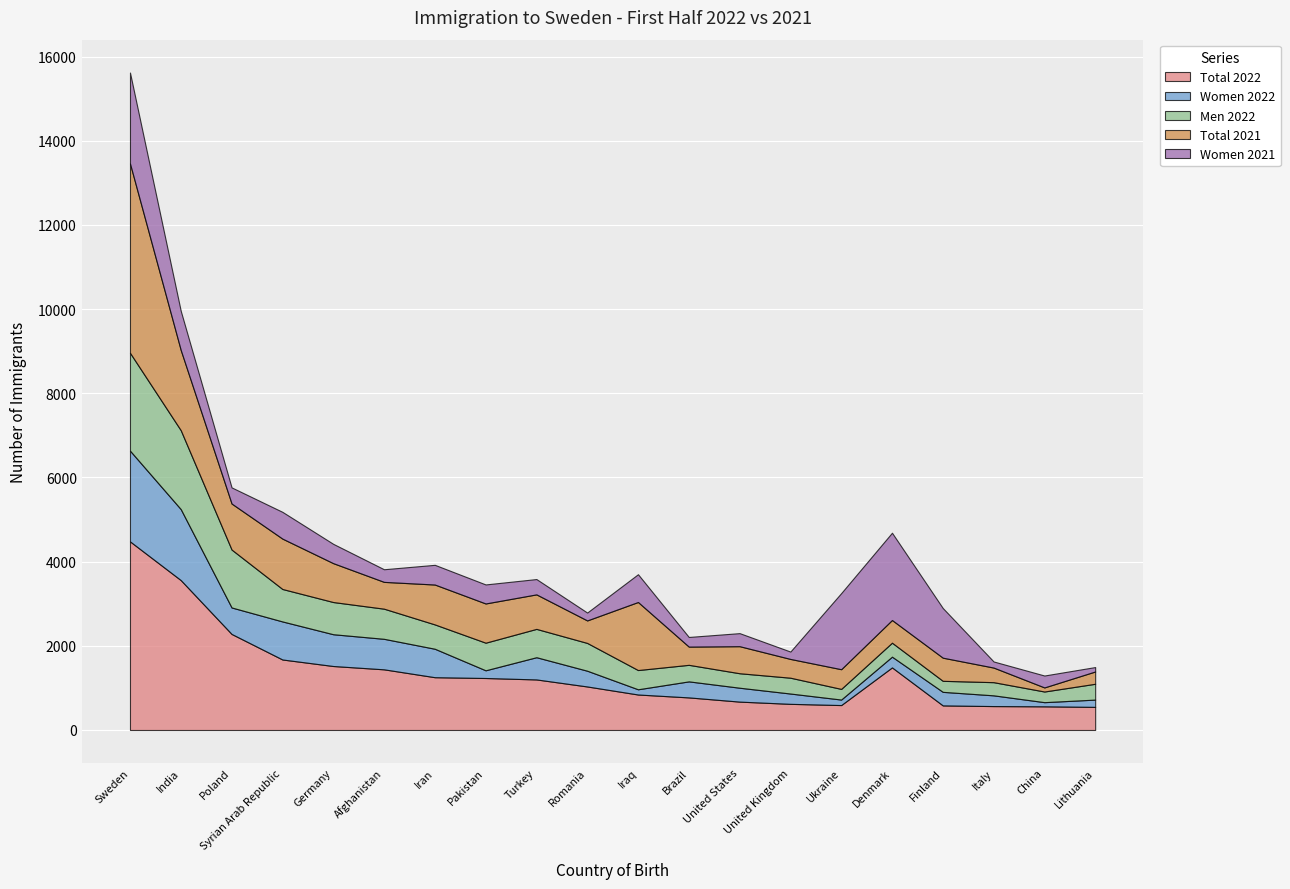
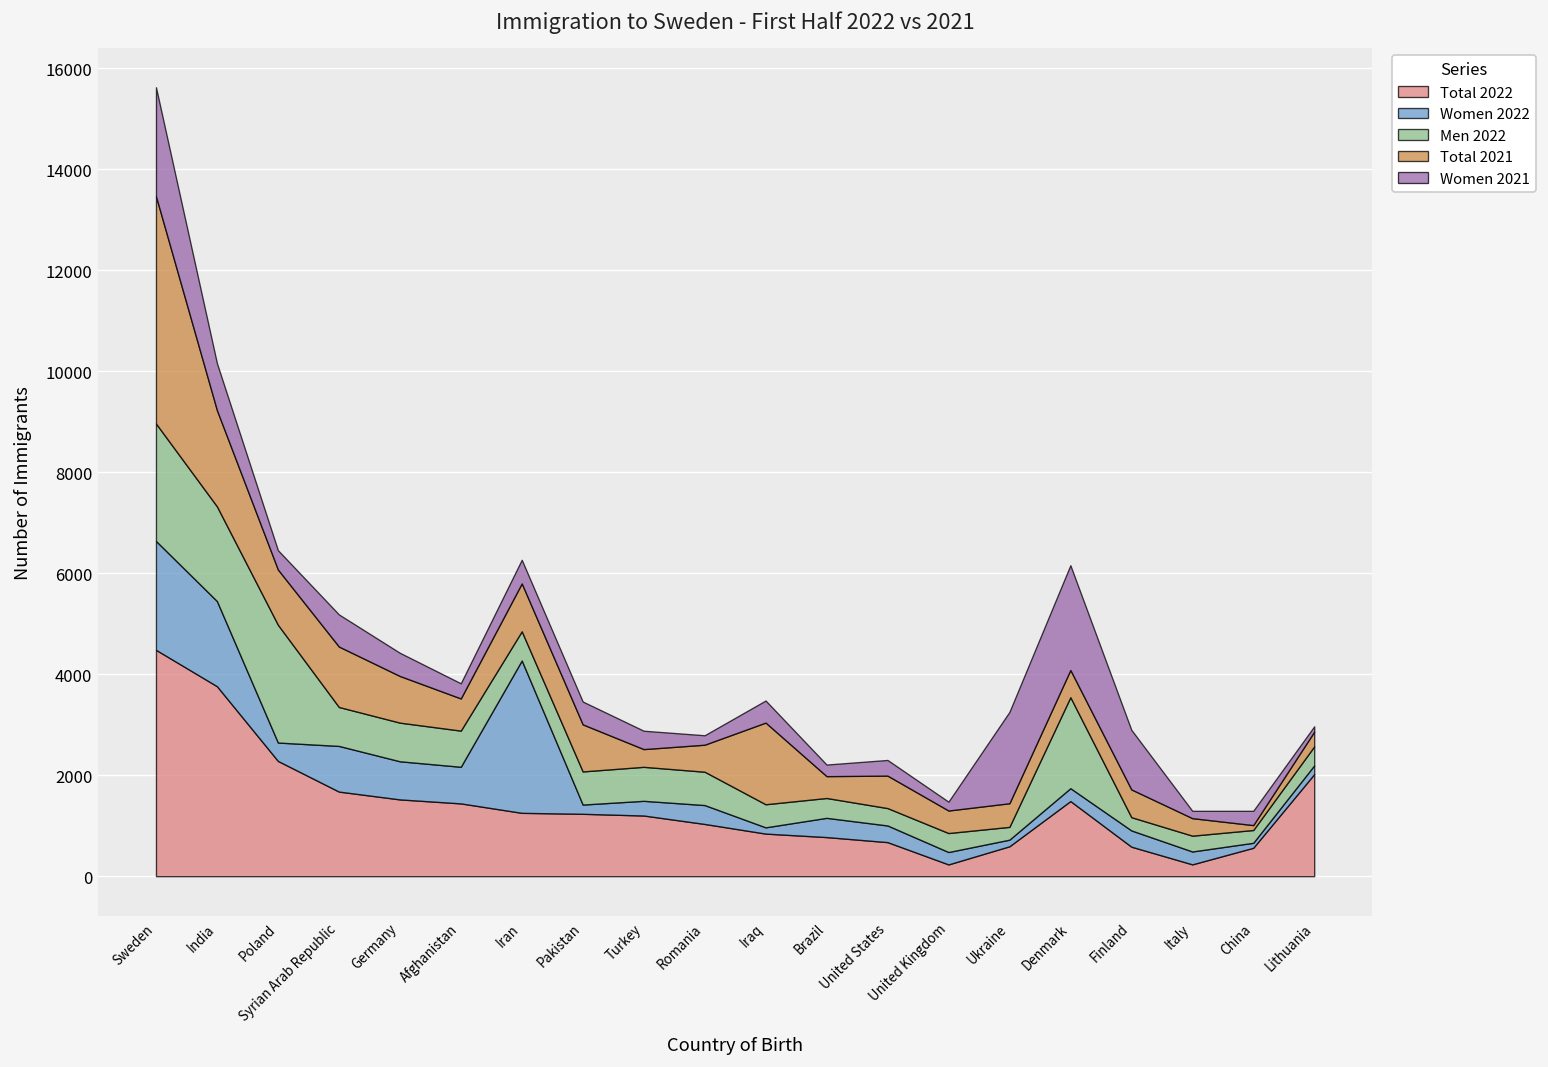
  {
    "Total 2022": {
      "Sweden": 4500,
-     "India": 3600,
+     "India": 3800,
      "Poland": 2300,
      "Syrian Arab Republic": 1700,
      "Germany": 1500,
      "Afghanistan": 1400,
      "Iran": 1300,
      "Pakistan": 1200,
      "Turkey": 1200,
      "Romania": 1000,
      "Iraq": 800,
      "Brazil": 800,
      "United States": 700,
-     "United Kingdom": 600,
+     "United Kingdom": 200,
      "Ukraine": 600,
      "Denmark": 1500,
      "Finland": 600,
-     "Italy": 600,
+     "Italy": 200,
      "China": 600,
-     "Lithuania": 500
+     "Lithuania": 2000
    },
    "Women 2022": {
      "Sweden": 2200,
      "India": 1700,
-     "Poland": 600,
+     "Poland": 400,
      "Syrian Arab Republic": 900,
      "Germany": 800,
      "Afghanistan": 700,
-     "Iran": 700,
+     "Iran": 3000,
      "Pakistan": 200,
-     "Turkey": 500,
+     "Turkey": 300,
      "Romania": 400,
      "Iraq": 100,
      "Brazil": 400,
      "United States": 300,
      "United Kingdom": 200,
      "Ukraine": 100,
      "Denmark": 300,
      "Finland": 300,
      "Italy": 300,
      "China": 100,
      "Lithuania": 200
    },
    "Men 2022": {
      "Sweden": 2300,
      "India": 1900,
-     "Poland": 1400,
+     "Poland": 2300,
      "Syrian Arab Republic": 800,
      "Germany": 800,
      "Afghanistan": 700,
      "Iran": 600,
      "Pakistan": 700,
      "Turkey": 700,
      "Romania": 700,
      "Iraq": 500,
      "Brazil": 400,
      "United States": 300,
      "United Kingdom": 400,
      "Ukraine": 300,
-     "Denmark": 300,
+     "Denmark": 1800,
      "Finland": 300,
      "Italy": 300,
      "China": 300,
      "Lithuania": 400
    },
    "Total 2021": {
      "Sweden": 4500,
      "India": 1900,
      "Poland": 1100,
      "Syrian Arab Republic": 1200,
      "Germany": 900,
      "Afghanistan": 600,
      "Iran": 900,
      "Pakistan": 900,
-     "Turkey": 800,
+     "Turkey": 400,
      "Romania": 500,
      "Iraq": 1600,
      "Brazil": 400,
      "United States": 600,
      "United Kingdom": 400,
      "Ukraine": 500,
      "Denmark": 500,
      "Finland": 600,
      "Italy": 300,
      "China": 100,
      "Lithuania": 300
    },
    "Women 2021": {
      "Sweden": 2200,
      "India": 900,
      "Poland": 400,
      "Syrian Arab Republic": 600,
      "Germany": 500,
      "Afghanistan": 300,
      "Iran": 500,
      "Pakistan": 500,
      "Turkey": 400,
      "Romania": 200,
-     "Iraq": 700,
+     "Iraq": 400,
      "Brazil": 200,
      "United States": 300,
      "United Kingdom": 200,
      "Ukraine": 1800,
      "Denmark": 2100,
      "Finland": 1200,
      "Italy": 100,
      "China": 300,
      "Lithuania": 100
    }
  }
